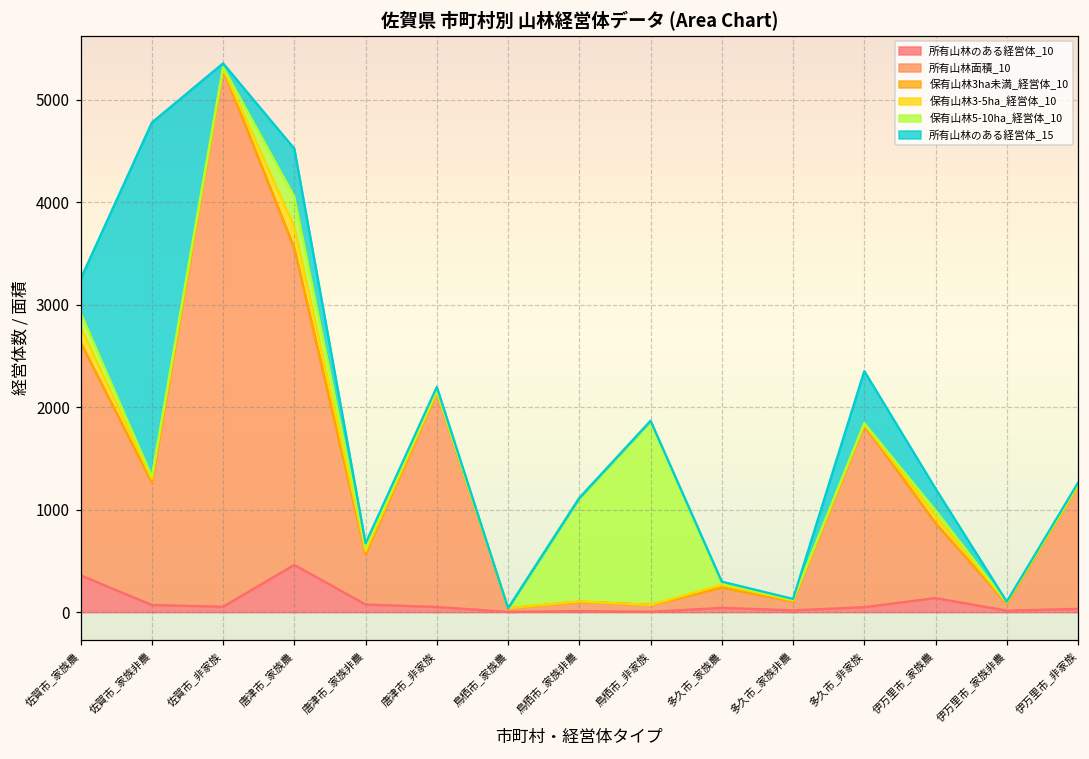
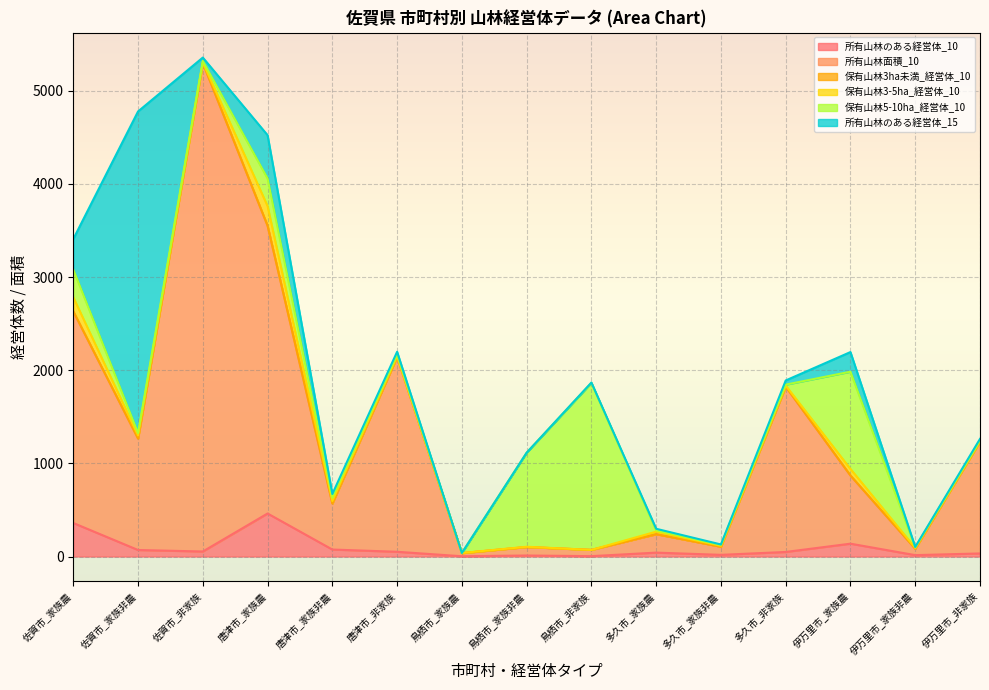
  {
    "保有山林5-10ha_経営体_10": {
-     "佐賀市_家族農": 100,
+     "佐賀市_家族農": 300,
      "唐津市_家族農": 300,
      "唐津市_家族非農": 0,
-     "伊万里市_家族農": 100
+     "伊万里市_家族農": 1000
    },
    "所有山林のある経営体_15": {
      "佐賀市_家族農": 300,
      "佐賀市_家族非農": 3500,
      "佐賀市_非家族": 0,
      "唐津市_家族農": 500,
      "唐津市_家族非農": 0,
      "唐津市_非家族": 0,
-     "多久市_非家族": 500,
+     "多久市_非家族": 0,
      "伊万里市_家族農": 200
    }
  }
